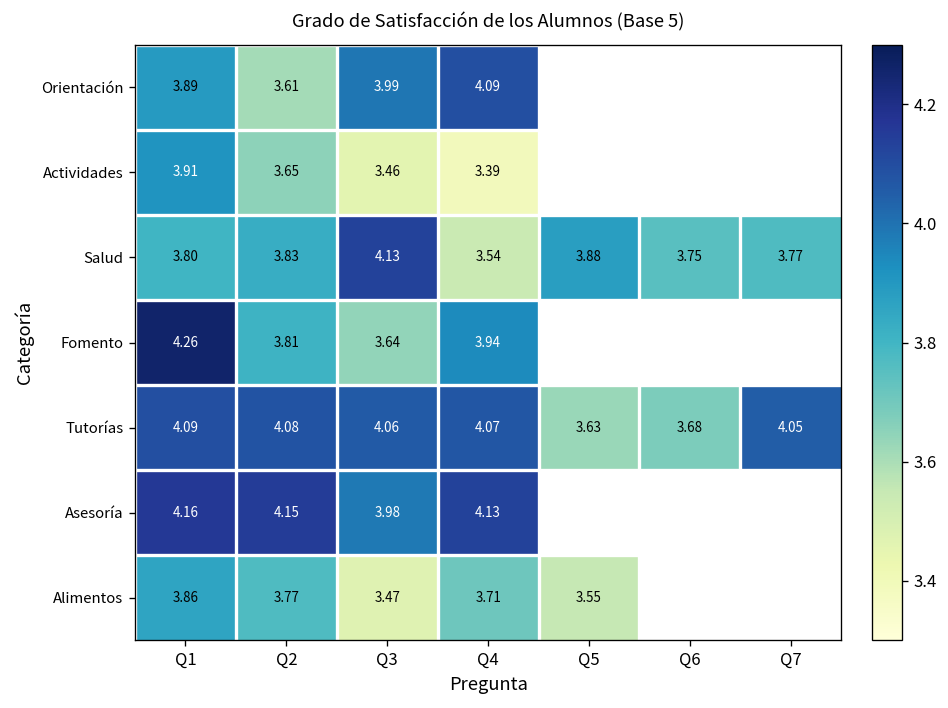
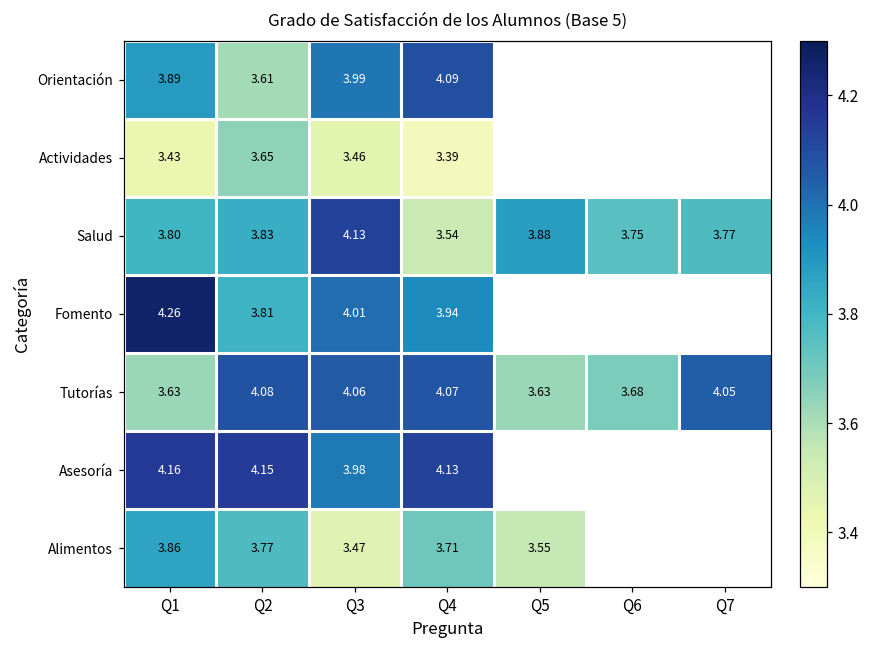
  {
    "Orientación": {
      "Q1": 3.89,
      "Q2": 3.61,
      "Q3": 3.99,
      "Q4": 4.09
    },
    "Actividades": {
-     "Q1": 3.91,
+     "Q1": 3.43,
      "Q2": 3.65,
      "Q3": 3.46,
      "Q4": 3.39
    },
    "Salud": {
      "Q1": 3.80,
      "Q2": 3.83,
      "Q3": 4.13,
      "Q4": 3.54,
      "Q5": 3.88,
      "Q6": 3.75,
      "Q7": 3.77
    },
    "Fomento": {
      "Q1": 4.26,
      "Q2": 3.81,
-     "Q3": 3.64,
+     "Q3": 4.01,
      "Q4": 3.94
    },
    "Tutorías": {
-     "Q1": 4.09,
+     "Q1": 3.63,
      "Q2": 4.08,
      "Q3": 4.06,
      "Q4": 4.07,
      "Q5": 3.63,
      "Q6": 3.68,
      "Q7": 4.05
    },
    "Asesoría": {
      "Q1": 4.16,
      "Q2": 4.15,
      "Q3": 3.98,
      "Q4": 4.13
    },
    "Alimentos": {
      "Q1": 3.86,
      "Q2": 3.77,
      "Q3": 3.47,
      "Q4": 3.71,
      "Q5": 3.55
    }
  }
